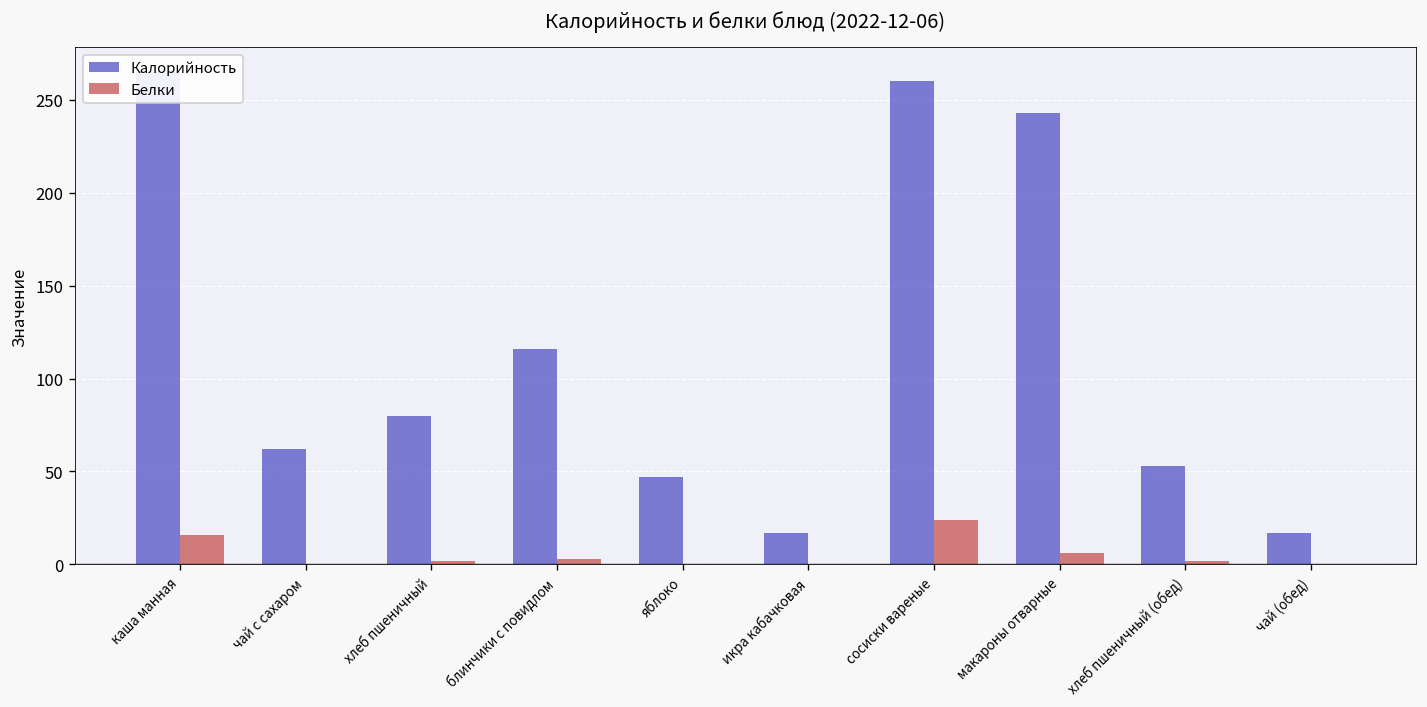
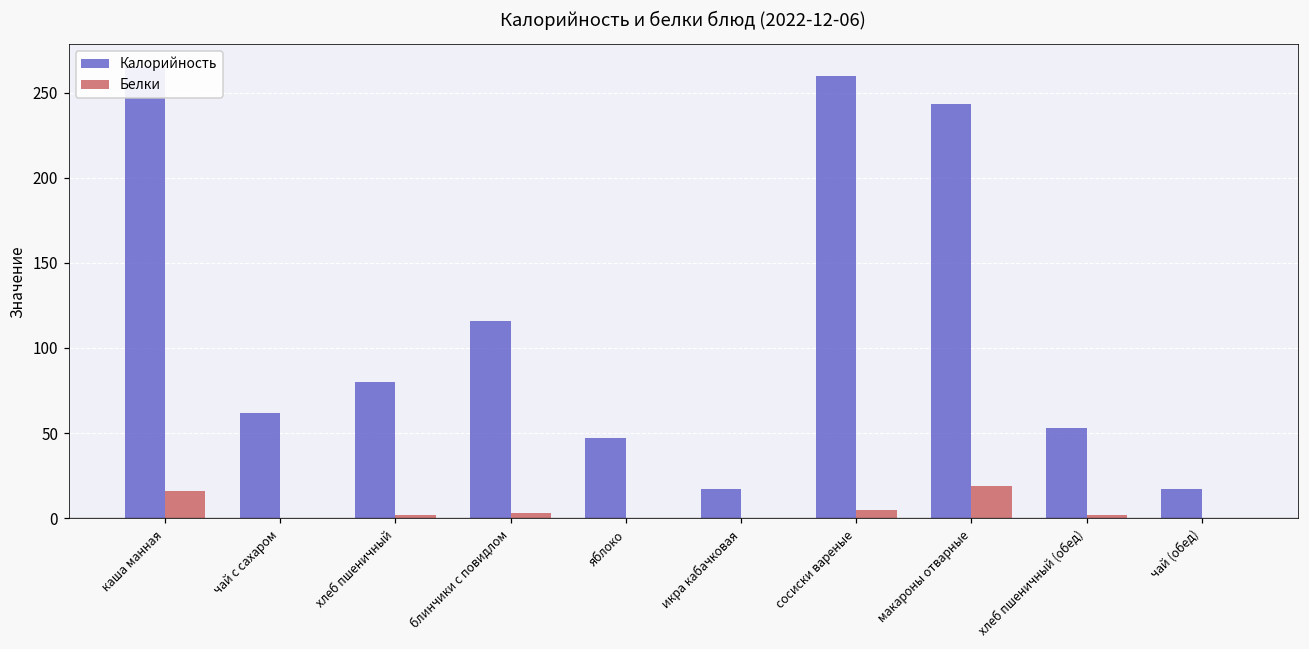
  {
    "Калорийность": {
      "чай с сахаром": 62,
      "хлеб пшеничный": 80,
      "блинчики с повидлом": 116,
      "яблоко": 47,
      "икра кабачковая": 17,
      "сосиски вареные": 260,
      "макароны отварные": 243,
      "хлеб пшеничный (обед)": 53,
      "чай (обед)": 17
    },
    "Белки": {
      "каша манная": 16,
      "чай с сахаром": 0,
      "хлеб пшеничный": 2,
      "блинчики с повидлом": 3,
      "яблоко": 0,
      "икра кабачковая": 0,
-     "сосиски вареные": 24,
-     "макароны отварные": 6,
+     "сосиски вареные": 5,
+     "макароны отварные": 19,
      "хлеб пшеничный (обед)": 2,
      "чай (обед)": 0
    }
  }
